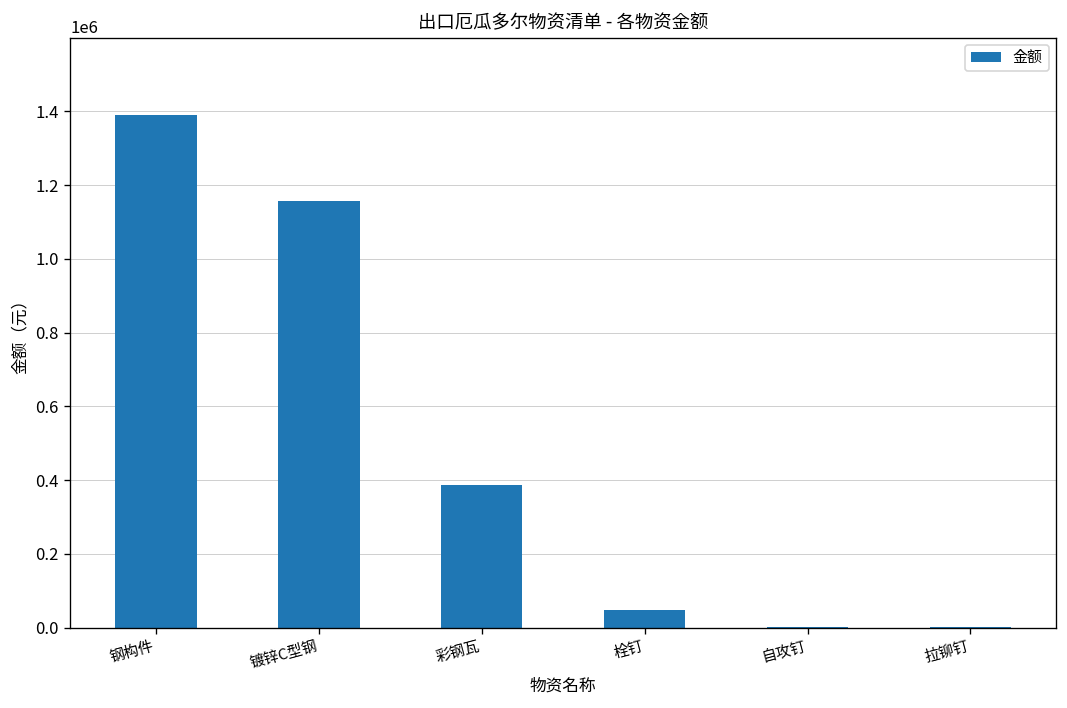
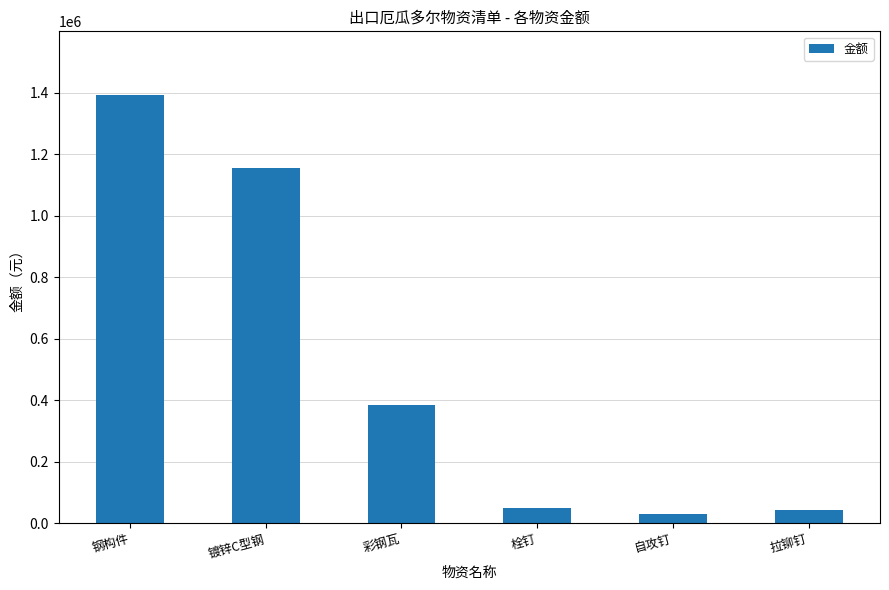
  {
    "钢构件": 1390000,
    "镀锌C型钢": 1160000,
    "彩钢瓦": 390000,
    "栓钉": 50000,
-   "自攻钉": 0,
-   "拉铆钉": 0
+   "自攻钉": 30000,
+   "拉铆钉": 40000
  }
